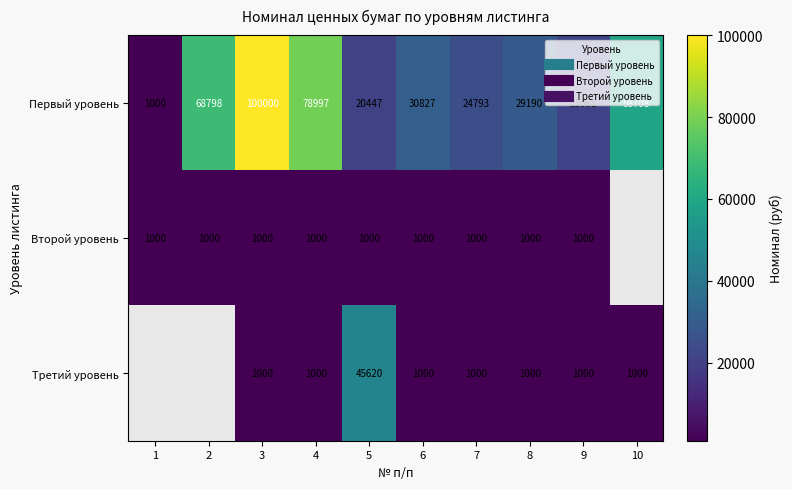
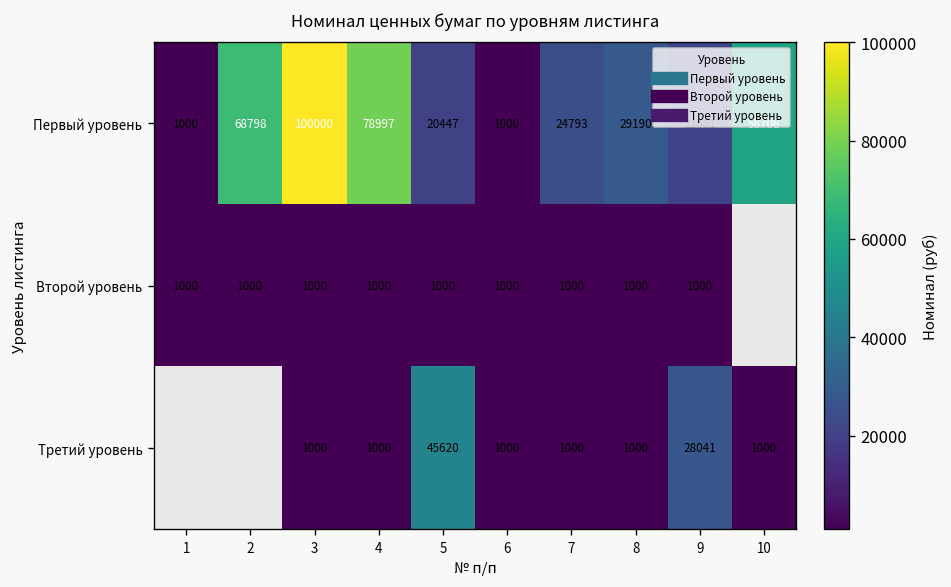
  {
    "Первый уровень": {
      "1": 1000,
      "2": 68798,
      "3": 100000,
      "4": 78997,
      "5": 20447,
-     "6": 30827,
+     "6": 1000,
      "7": 24793,
      "8": 29190
    },
    "Второй уровень": {
      "1": 1000,
      "2": 1000,
      "3": 1000,
      "4": 1000,
      "5": 1000,
      "6": 1000,
      "7": 1000,
      "8": 1000,
      "9": 1000
    },
    "Третий уровень": {
      "3": 1000,
      "4": 1000,
      "5": 45620,
      "6": 1000,
      "7": 1000,
      "8": 1000,
-     "9": 1000,
+     "9": 28041,
      "10": 1000
    }
  }
